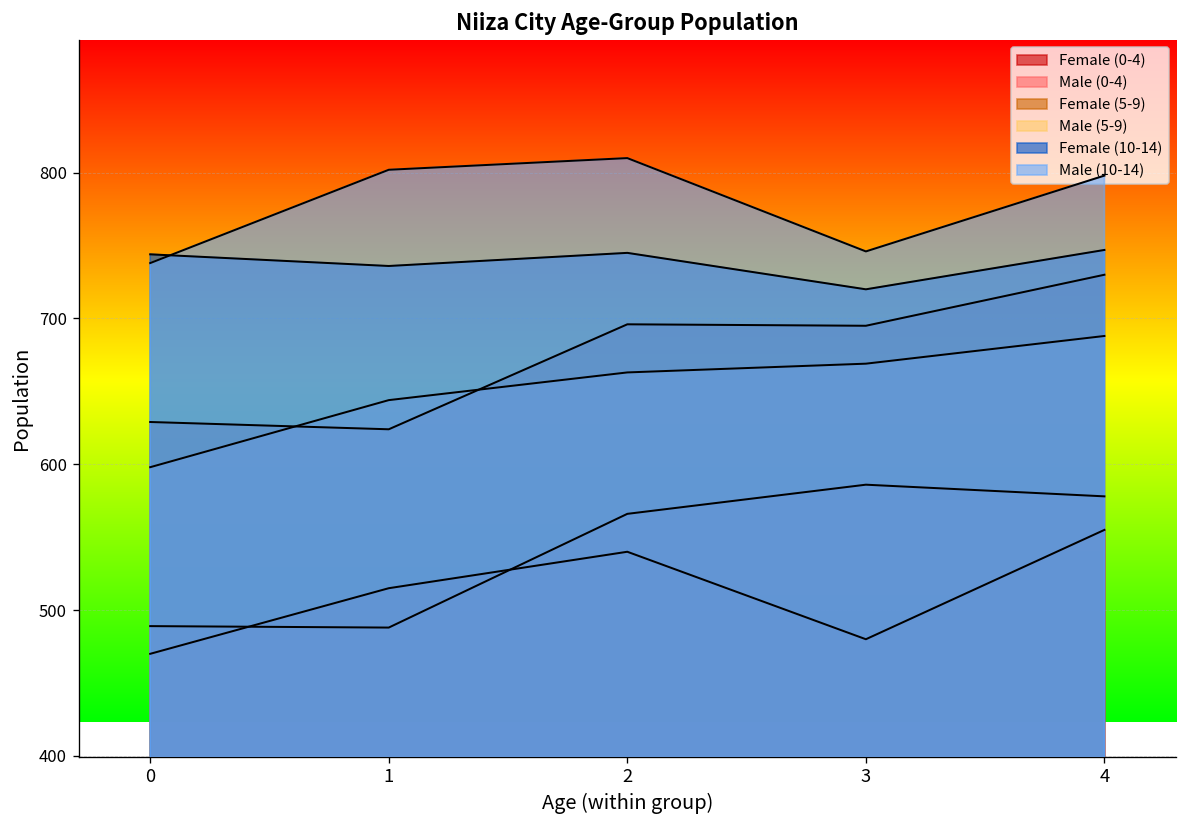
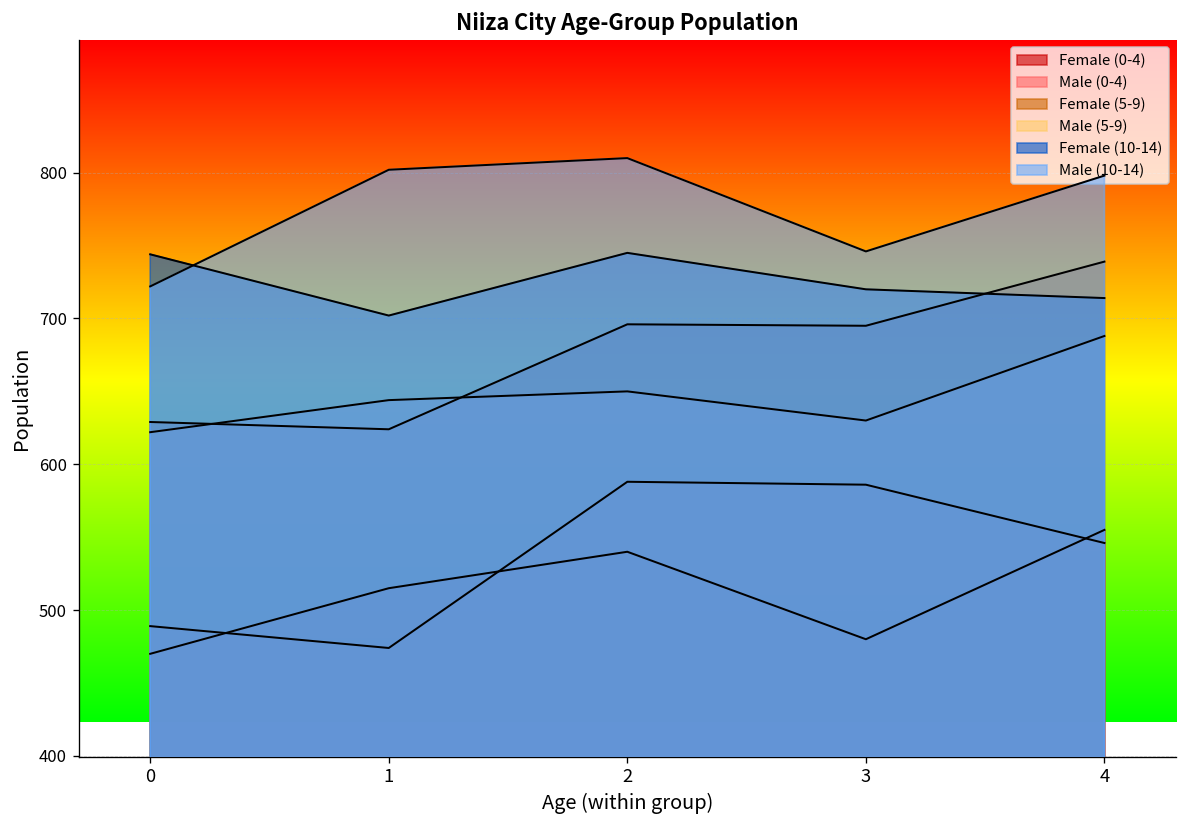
  {
    "Female (0-4)": {
      "0": 470,
      "1": 515,
      "2": 540,
      "3": 480,
      "4": 555
    },
    "Male (0-4)": {
      "0": 489,
-     "1": 488,
-     "2": 566,
+     "1": 474,
+     "2": 588,
      "3": 586,
-     "4": 578
+     "4": 546
    },
    "Female (5-9)": {
      "0": 629,
      "1": 624,
      "2": 696,
      "3": 695,
-     "4": 730
+     "4": 739
    },
    "Male (5-9)": {
-     "0": 598,
+     "0": 622,
      "1": 644,
-     "2": 663,
-     "3": 669,
+     "2": 650,
+     "3": 630,
      "4": 688
    },
    "Female (10-14)": {
      "0": 744,
-     "1": 736,
+     "1": 702,
      "2": 745,
      "3": 720,
-     "4": 747
+     "4": 714
    },
    "Male (10-14)": {
-     "0": 738,
+     "0": 722,
      "1": 802,
      "2": 810,
      "3": 746
    }
  }
